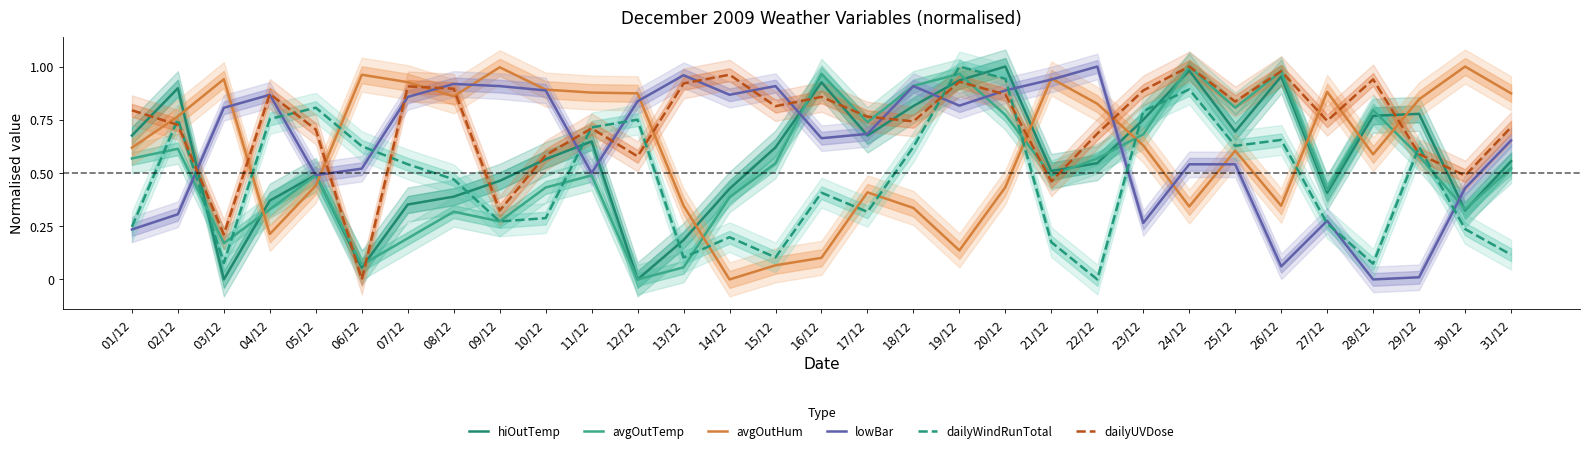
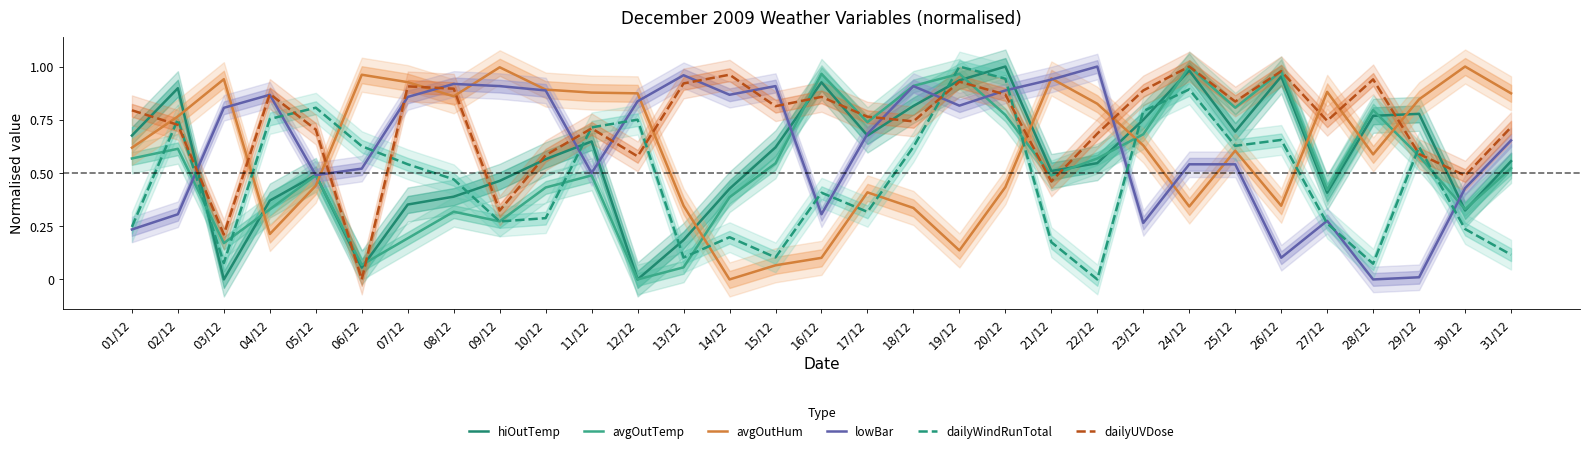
  {
    "lowBar": {
      "01/12": 0.23,
      "02/12": 0.31,
      "03/12": 0.81,
      "06/12": 0.52,
      "07/12": 0.86,
      "09/12": 0.91,
      "12/12": 0.84,
      "14/12": 0.87,
      "15/12": 0.91,
-     "16/12": 0.66,
+     "16/12": 0.31,
      "19/12": 0.82,
      "22/12": 1.00,
      "23/12": 0.27,
      "24/12": 0.54,
      "25/12": 0.54,
-     "26/12": 0.06,
+     "26/12": 0.10,
      "27/12": 0.28,
      "28/12": 0.00,
      "29/12": 0.01,
      "30/12": 0.43,
      "31/12": 0.65
    }
  }
